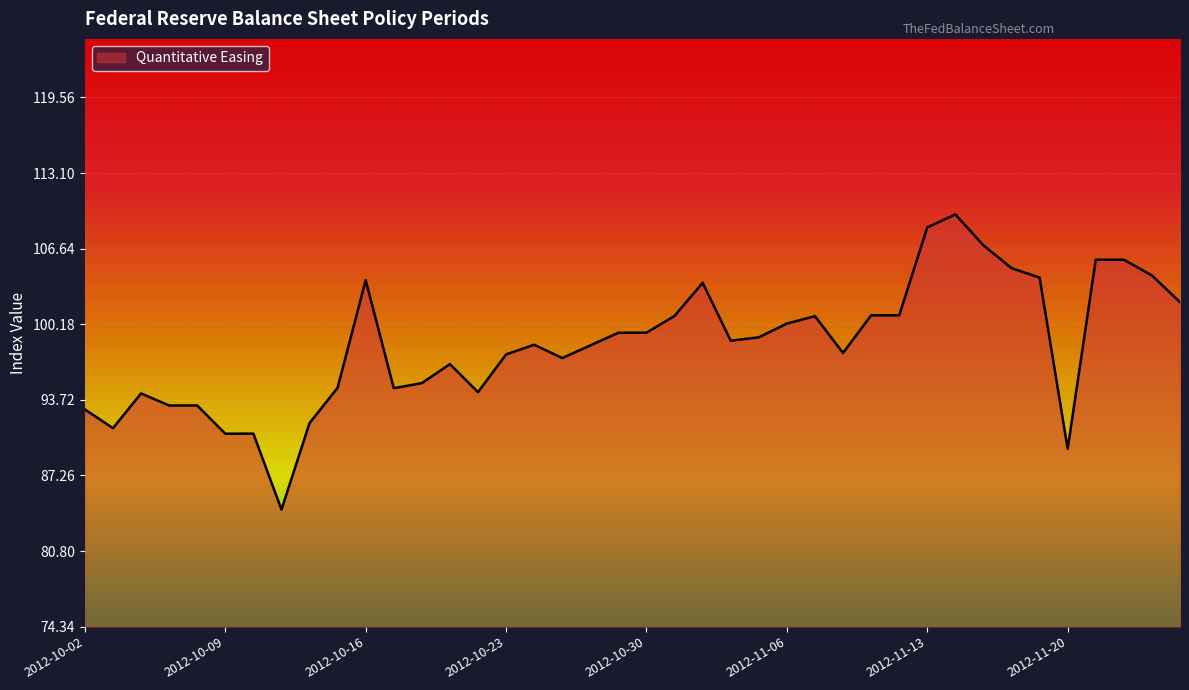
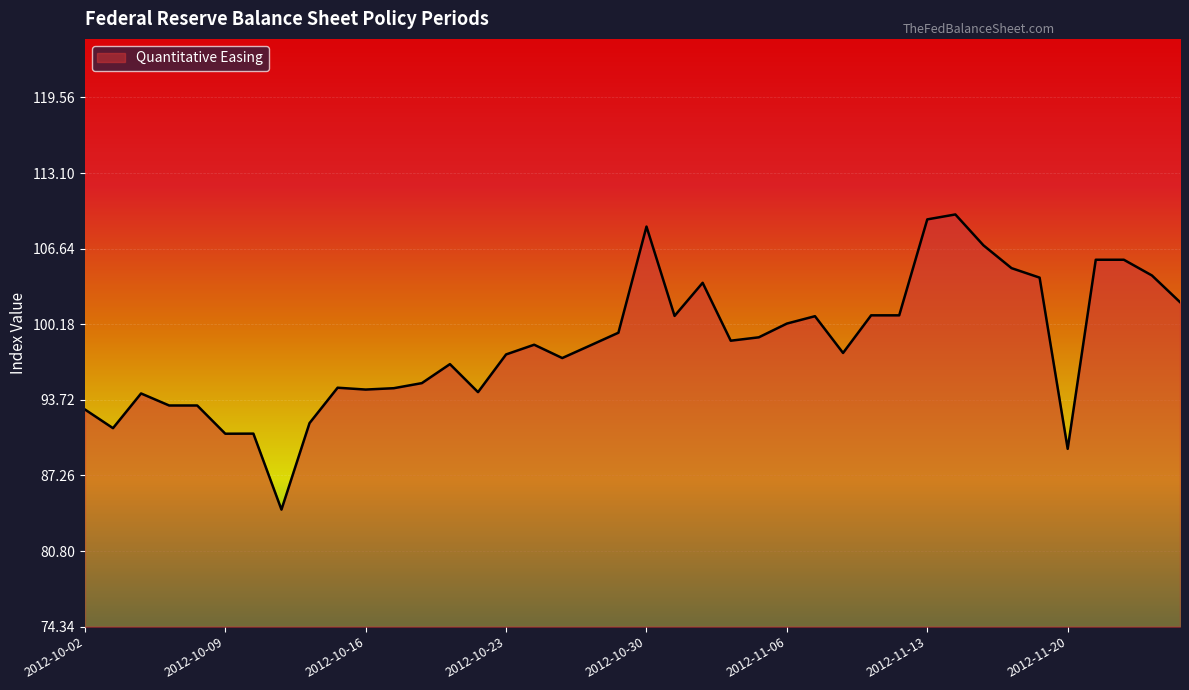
  {
    "2012-10-02": 92.9,
    "2012-10-09": 90.8,
-   "2012-10-16": 103.9,
+   "2012-10-16": 94.6,
    "2012-10-23": 97.6,
-   "2012-10-30": 99.5,
+   "2012-10-30": 108.5,
    "2012-11-06": 100.2,
-   "2012-11-13": 108.5,
+   "2012-11-13": 109.1,
    "2012-11-20": 89.5
  }
